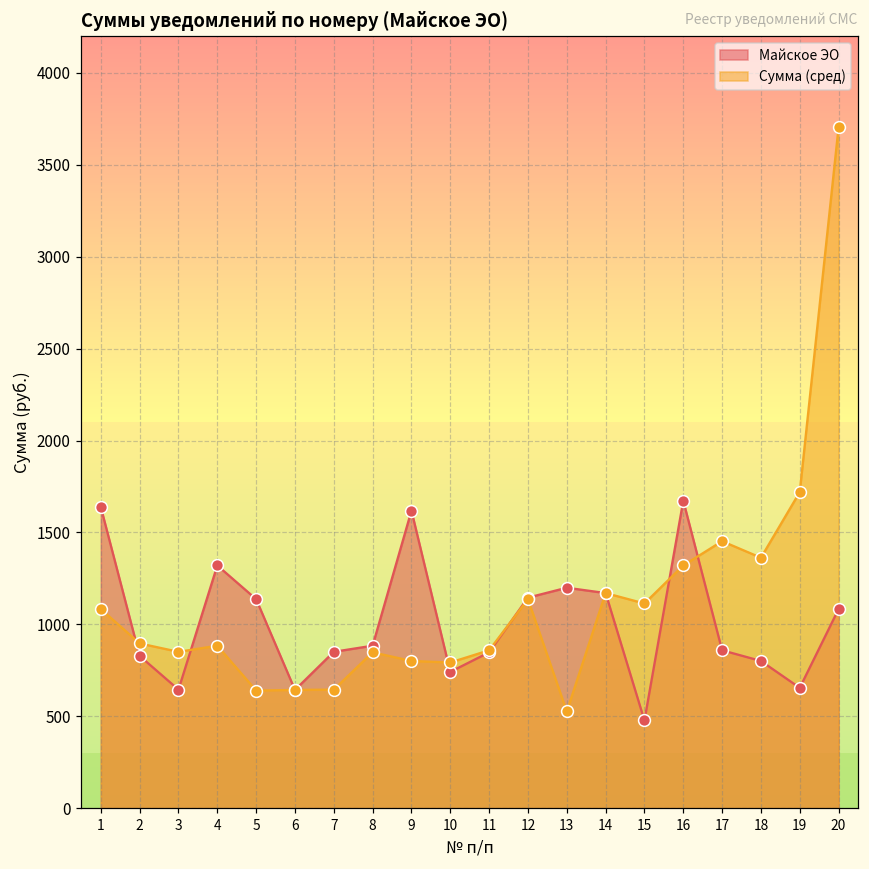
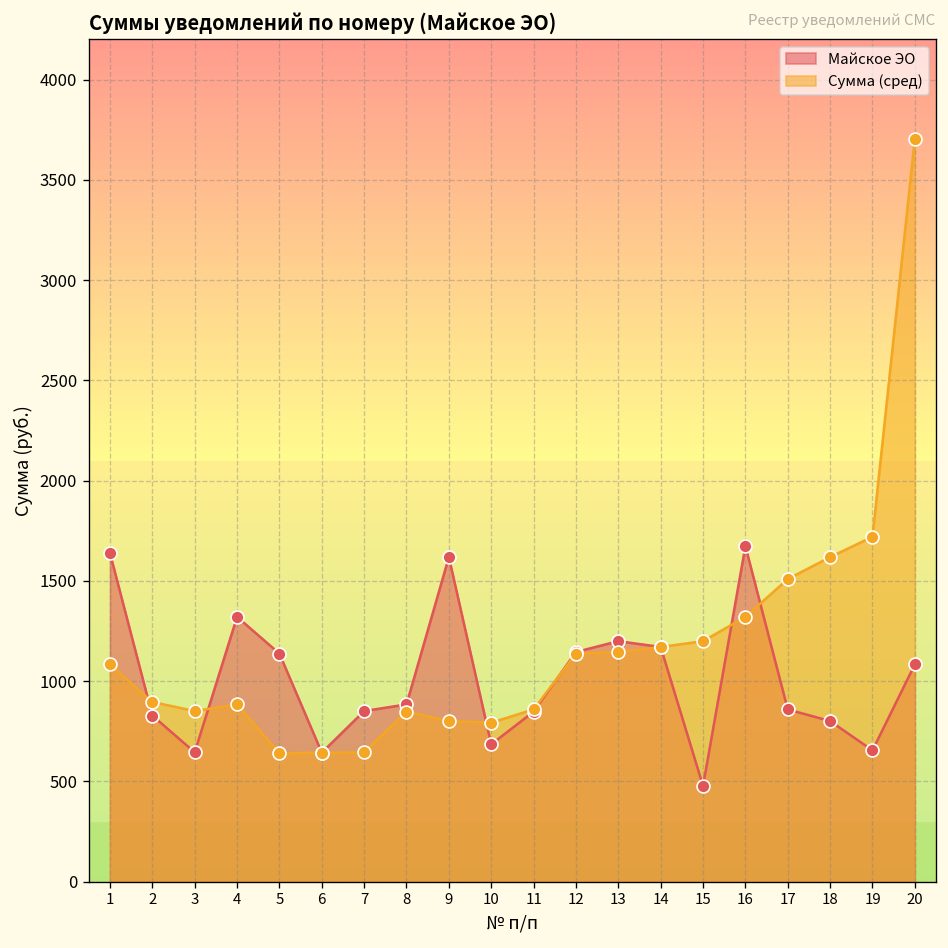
  {
    "Майское ЭО": {
      "1": 1640,
      "2": 830,
      "3": 650,
      "4": 1320,
      "5": 1140,
      "7": 850,
      "8": 880,
      "9": 1620,
-     "10": 740,
+     "10": 680,
      "13": 1200,
      "15": 480,
      "16": 1670,
      "17": 860,
      "18": 800,
      "19": 650,
      "20": 1080
    },
    "Сумма (сред)": {
      "1": 1080,
      "2": 900,
      "3": 850,
      "4": 880,
      "5": 640,
      "7": 650,
      "8": 850,
      "9": 800,
      "10": 790,
-     "13": 530,
-     "15": 1110,
+     "13": 1150,
+     "15": 1200,
      "16": 1320,
-     "17": 1450,
-     "18": 1360,
+     "17": 1510,
+     "18": 1620,
      "19": 1720,
      "20": 3710
    }
  }
